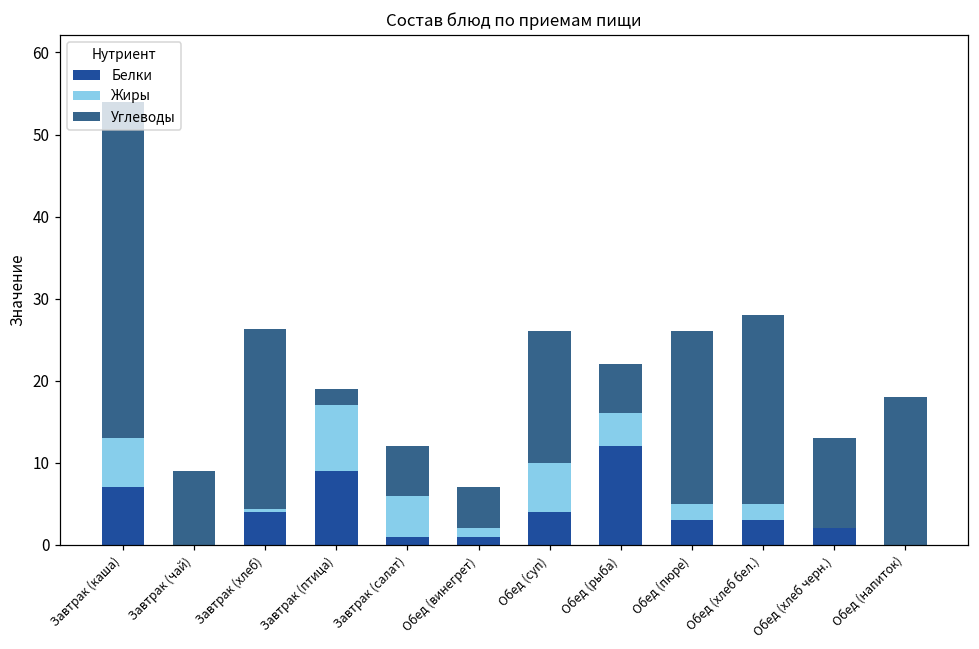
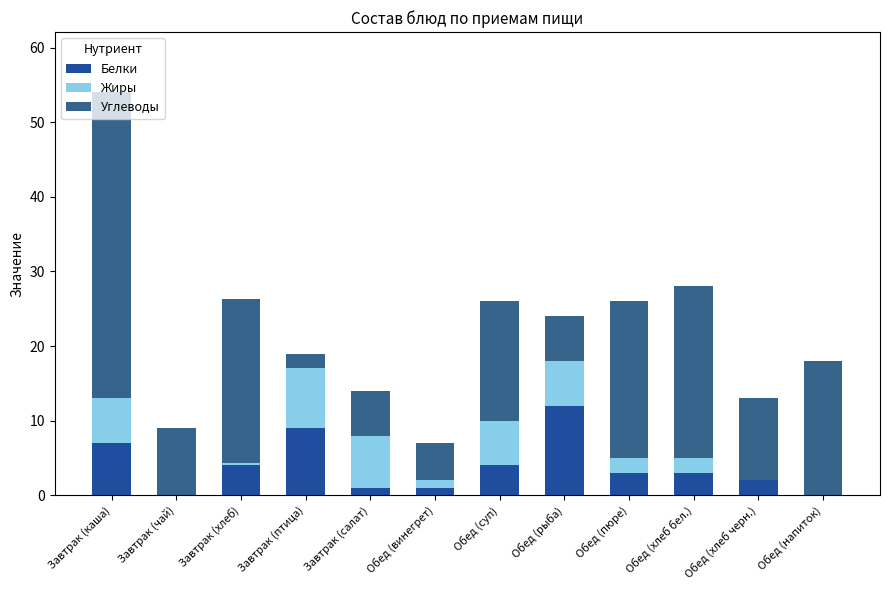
  {
    "Жиры": {
      "Завтрак (каша)": 6,
      "Завтрак (чай)": 0,
      "Завтрак (хлеб)": 0,
      "Завтрак (птица)": 8,
-     "Завтрак (салат)": 5,
+     "Завтрак (салат)": 7,
      "Обед (винегрет)": 1,
      "Обед (суп)": 6,
-     "Обед (рыба)": 4,
+     "Обед (рыба)": 6,
      "Обед (пюре)": 2,
      "Обед (хлеб бел.)": 2,
      "Обед (хлеб черн.)": 0,
      "Обед (напиток)": 0
    }
  }
